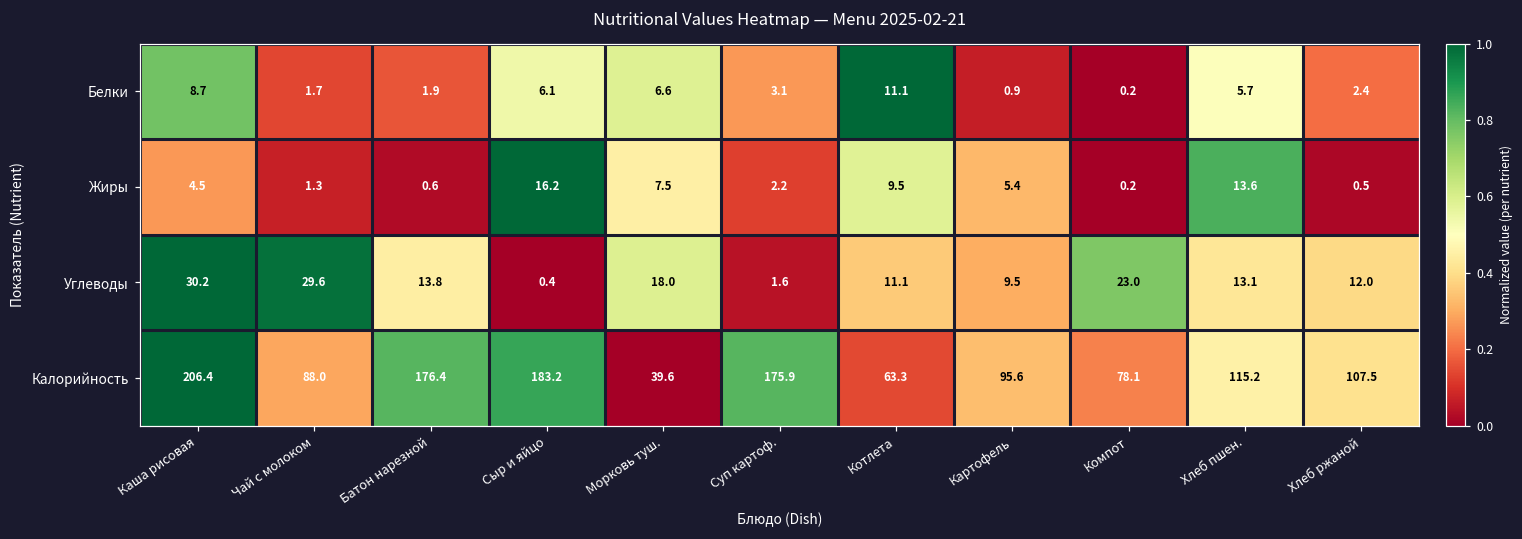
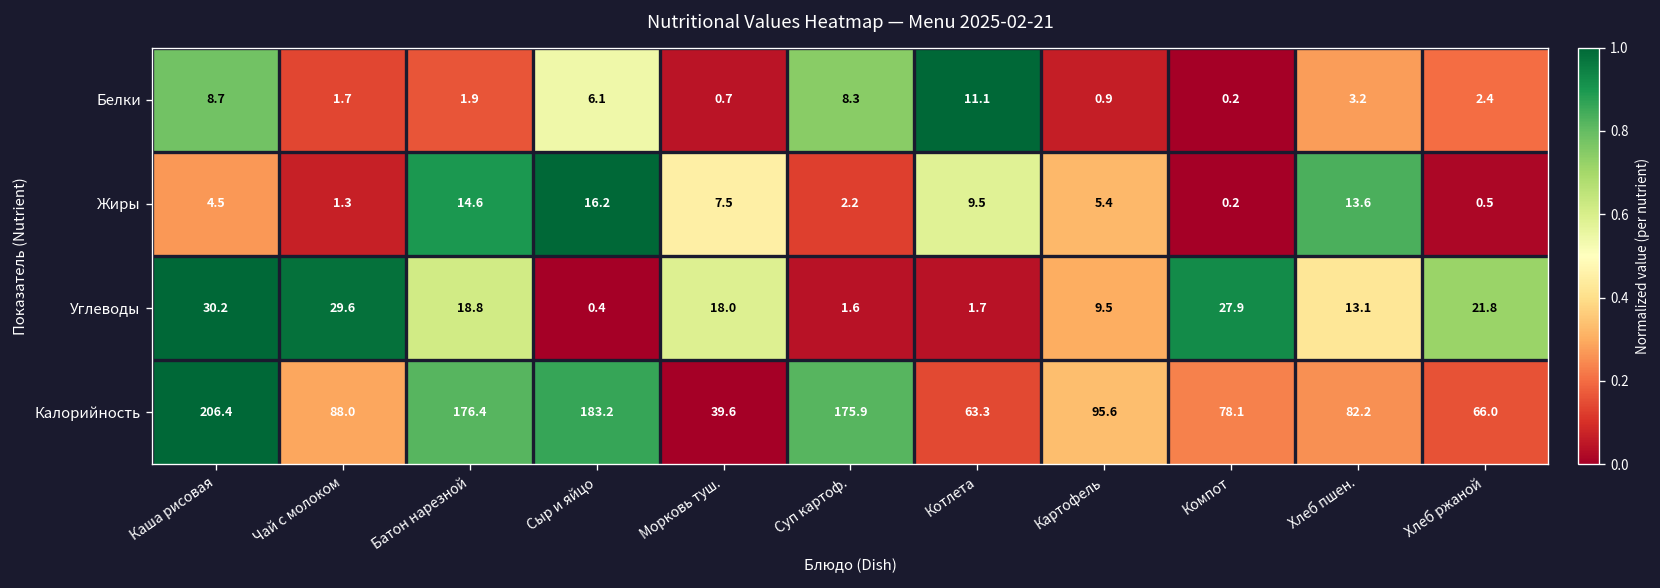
  {
    "Белки": {
      "Каша рисовая": 8.7,
      "Чай с молоком": 1.7,
      "Батон нарезной": 1.9,
      "Сыр и яйцо": 6.1,
-     "Морковь туш.": 6.6,
-     "Суп картоф.": 3.1,
+     "Морковь туш.": 0.7,
+     "Суп картоф.": 8.3,
      "Котлета": 11.1,
      "Картофель": 0.9,
      "Компот": 0.2,
-     "Хлеб пшен.": 5.7,
+     "Хлеб пшен.": 3.2,
      "Хлеб ржаной": 2.4
    },
    "Жиры": {
      "Каша рисовая": 4.5,
      "Чай с молоком": 1.3,
-     "Батон нарезной": 0.6,
+     "Батон нарезной": 14.6,
      "Сыр и яйцо": 16.2,
      "Морковь туш.": 7.5,
      "Суп картоф.": 2.2,
      "Котлета": 9.5,
      "Картофель": 5.4,
      "Компот": 0.2,
      "Хлеб пшен.": 13.6,
      "Хлеб ржаной": 0.5
    },
    "Углеводы": {
      "Каша рисовая": 30.2,
      "Чай с молоком": 29.6,
-     "Батон нарезной": 13.8,
+     "Батон нарезной": 18.8,
      "Сыр и яйцо": 0.4,
      "Морковь туш.": 18.0,
      "Суп картоф.": 1.6,
-     "Котлета": 11.1,
+     "Котлета": 1.7,
      "Картофель": 9.5,
-     "Компот": 23.0,
+     "Компот": 27.9,
      "Хлеб пшен.": 13.1,
-     "Хлеб ржаной": 12.0
+     "Хлеб ржаной": 21.8
    },
    "Калорийность": {
      "Каша рисовая": 206.4,
      "Чай с молоком": 88.0,
      "Батон нарезной": 176.4,
      "Сыр и яйцо": 183.2,
      "Морковь туш.": 39.6,
      "Суп картоф.": 175.9,
      "Котлета": 63.3,
      "Картофель": 95.6,
      "Компот": 78.1,
-     "Хлеб пшен.": 115.2,
-     "Хлеб ржаной": 107.5
+     "Хлеб пшен.": 82.2,
+     "Хлеб ржаной": 66.0
    }
  }
